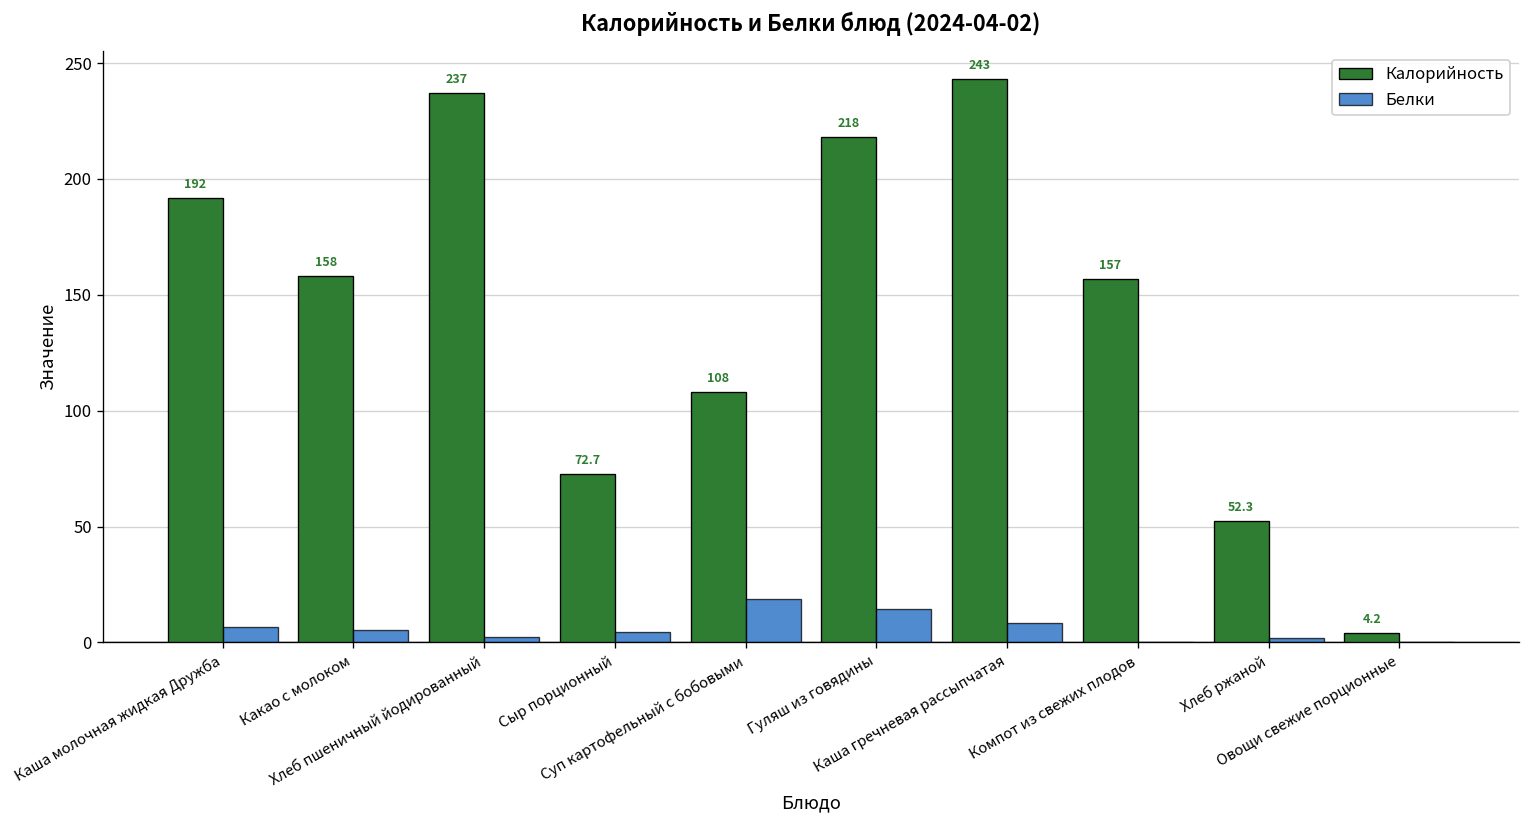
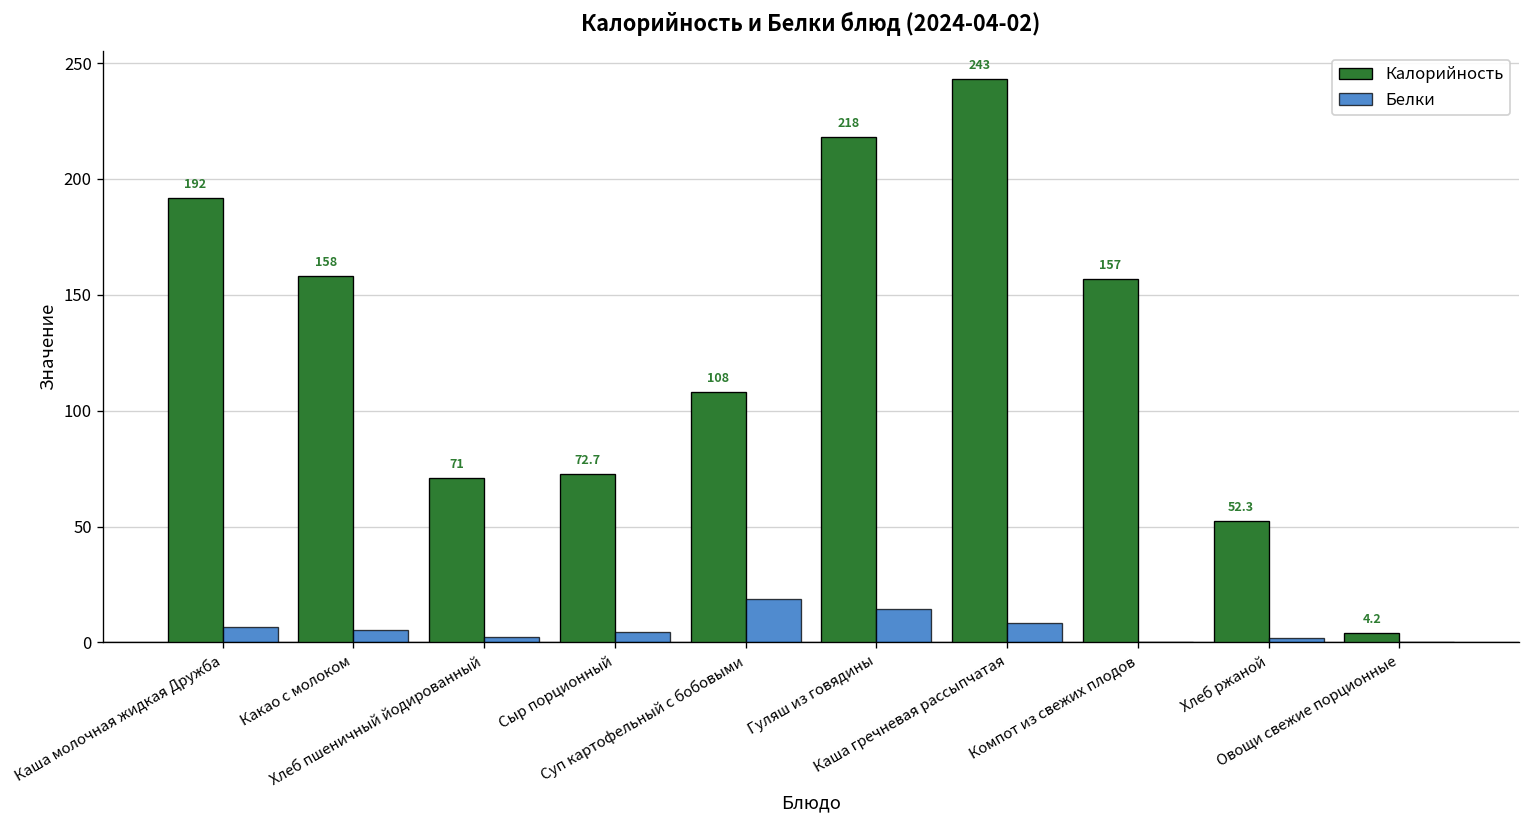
  {
    "Калорийность": {
      "Каша молочная жидкая Дружба": 192,
      "Какао с молоком": 158,
-     "Хлеб пшеничный йодированный": 237,
+     "Хлеб пшеничный йодированный": 71,
      "Сыр порционный": 72.7,
      "Суп картофельный с бобовыми": 108,
      "Гуляш из говядины": 218,
      "Каша гречневая рассыпчатая": 243,
      "Компот из свежих плодов": 157,
      "Хлеб ржаной": 52.3,
      "Овощи свежие порционные": 4.2
    },
    "Белки": {
      "Каша молочная жидкая Дружба": 7,
      "Какао с молоком": 5,
      "Хлеб пшеничный йодированный": 2,
      "Сыр порционный": 5,
      "Суп картофельный с бобовыми": 19,
      "Гуляш из говядины": 15,
      "Каша гречневая рассыпчатая": 9,
      "Хлеб ржаной": 2
    }
  }
